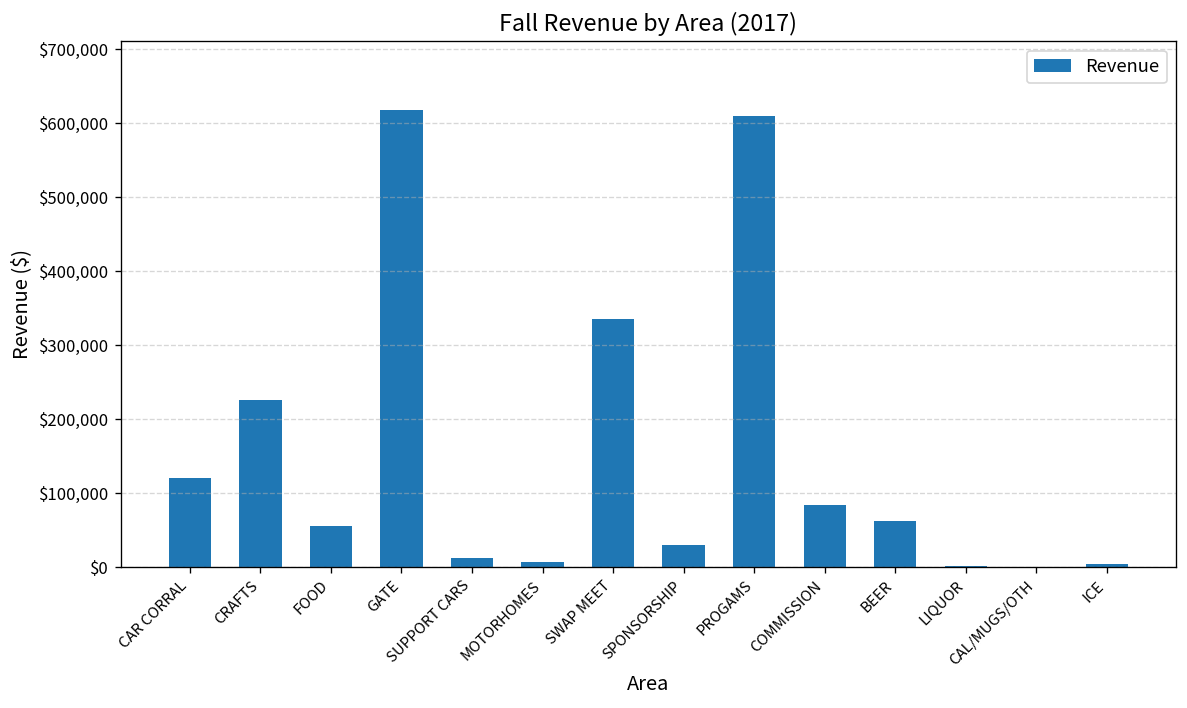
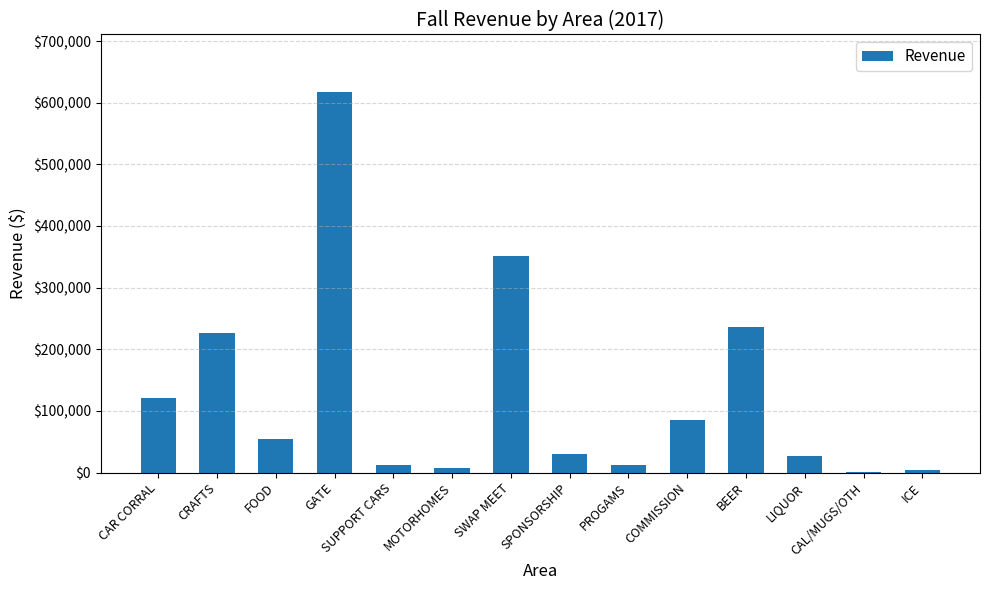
  {
    "CAR CORRAL": "$120,000",
    "CRAFTS": "$230,000",
    "FOOD": "$60,000",
    "GATE": "$620,000",
    "SUPPORT CARS": "$10,000",
    "MOTORHOMES": "$10,000",
-   "SWAP MEET": "$340,000",
+   "SWAP MEET": "$350,000",
    "SPONSORSHIP": "$30,000",
-   "PROGAMS": "$610,000",
+   "PROGAMS": "$10,000",
    "COMMISSION": "$80,000",
-   "BEER": "$60,000",
-   "LIQUOR": "$0",
+   "BEER": "$240,000",
+   "LIQUOR": "$30,000",
    "ICE": "$0"
  }
